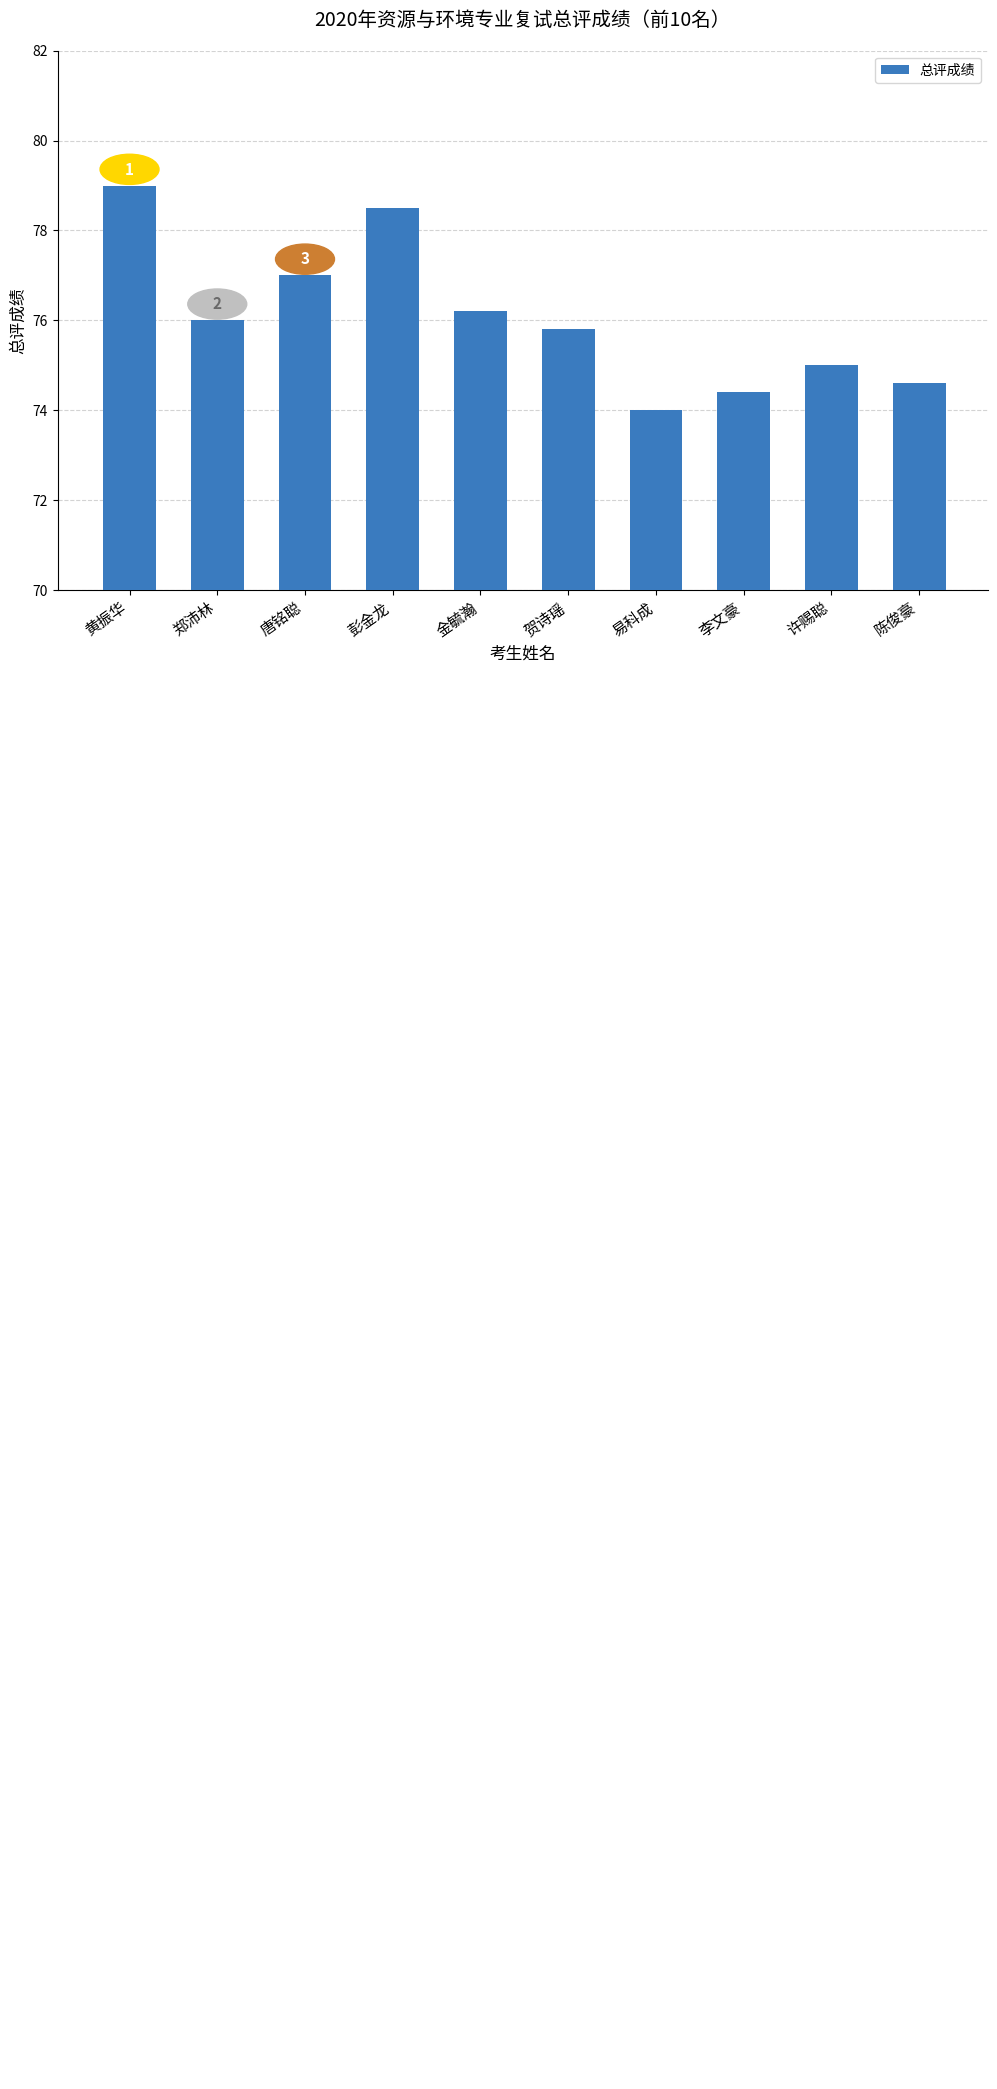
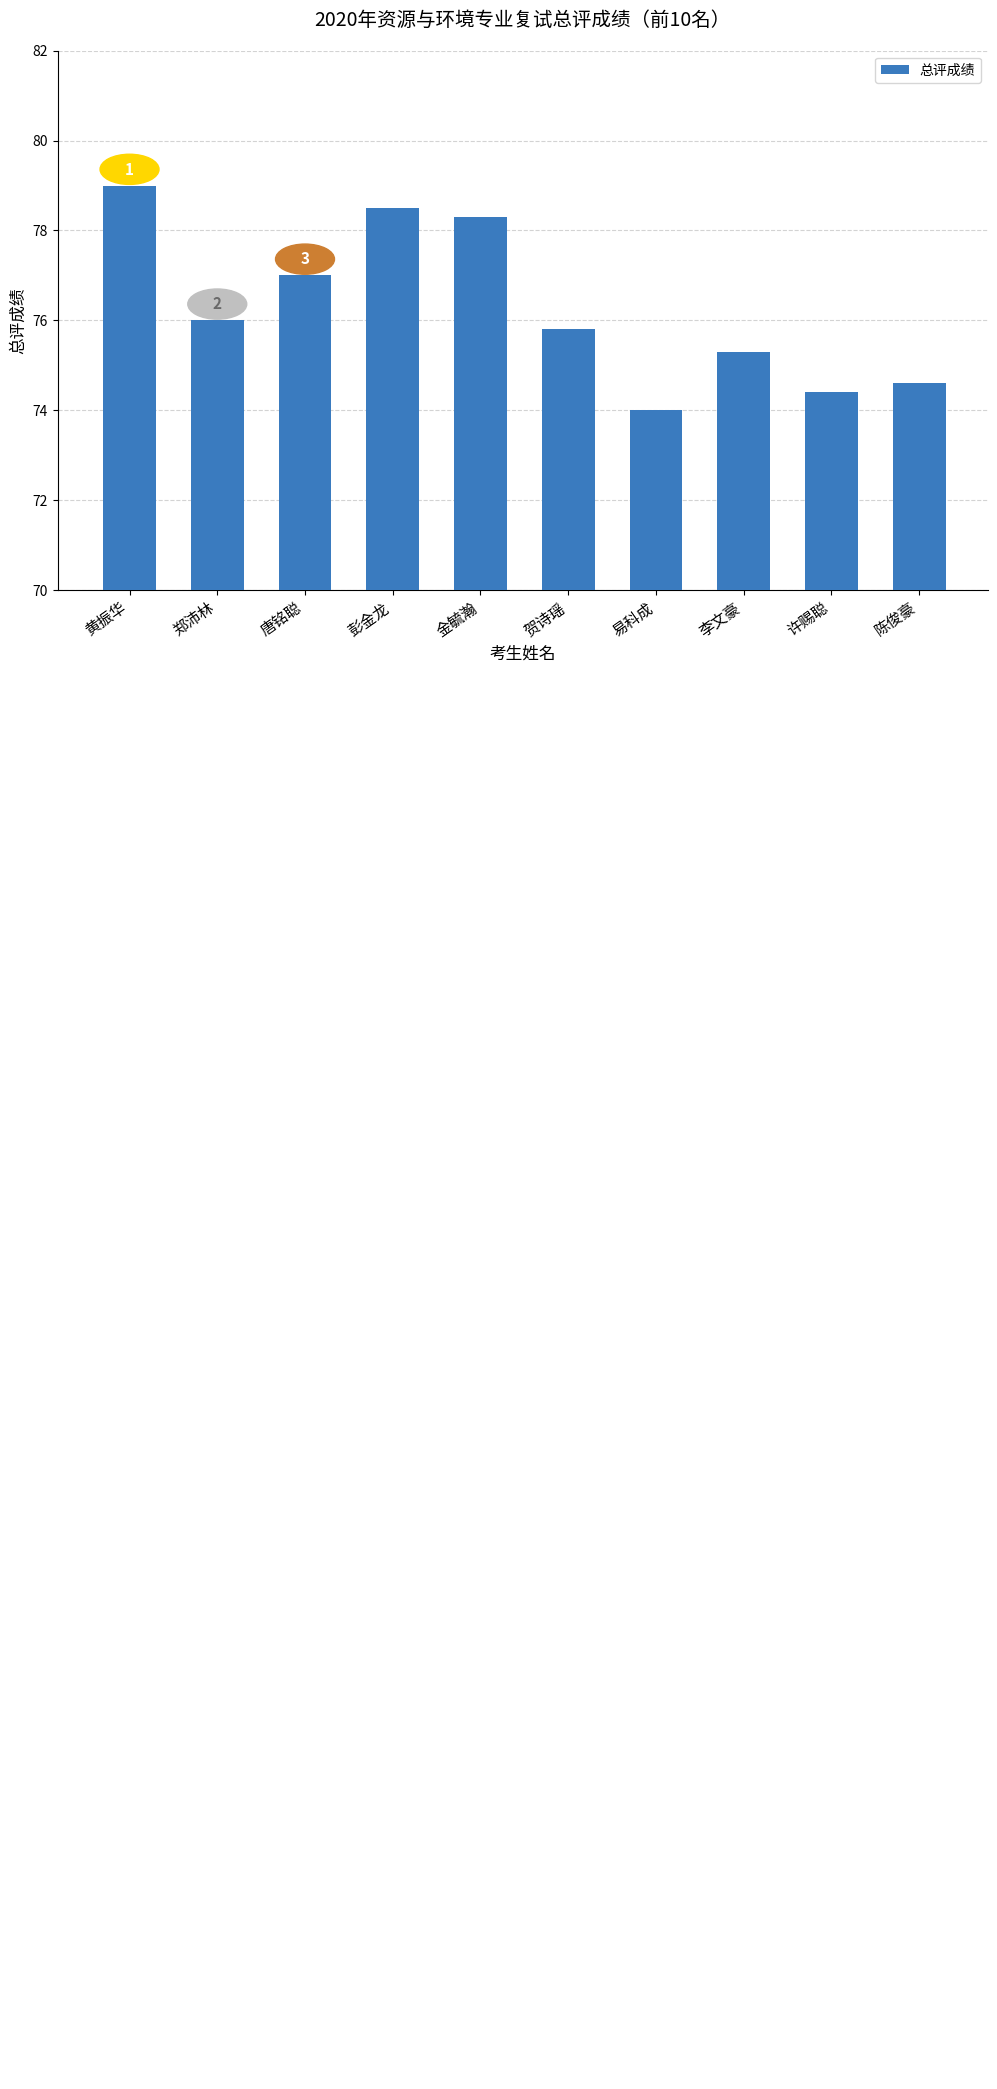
  {
    "总评成绩": {
      "黄振华": 79,
      "郑沛林": 76.0,
      "唐铭聪": 77.0,
      "彭金龙": 78.5,
-     "金毓瀚": 76.2,
+     "金毓瀚": 78.3,
      "贺诗瑶": 75.8,
      "易科成": 74.0,
-     "李文豪": 74.4,
-     "许赐聪": 75.0,
+     "李文豪": 75.3,
+     "许赐聪": 74.4,
      "陈俊豪": 74.6
    }
  }
